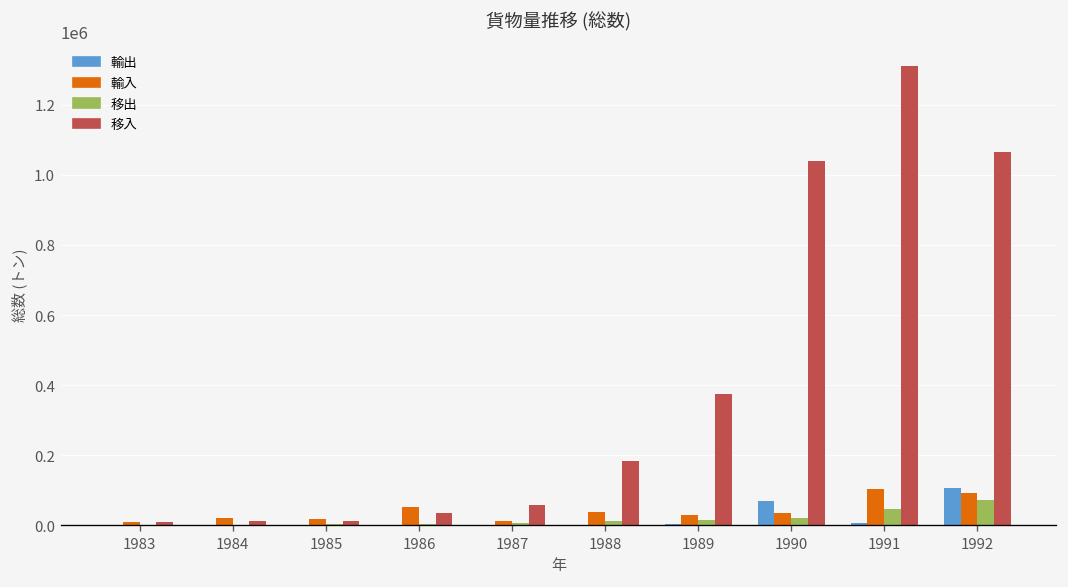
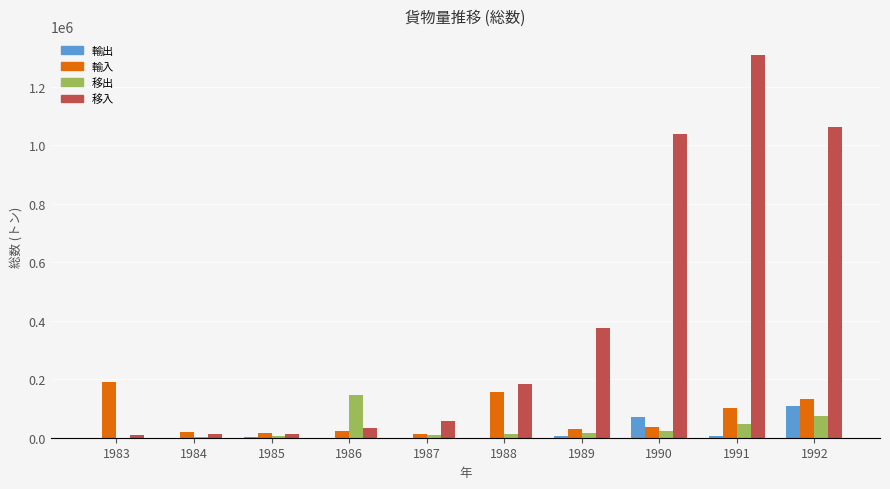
  {
    "輸出": {
      "1983": 0,
      "1984": 0,
      "1986": 0,
      "1987": 0,
      "1988": 0,
      "1990": 70000,
      "1992": 110000
    },
    "輸入": {
-     "1983": 10000,
+     "1983": 190000,
      "1984": 20000,
      "1985": 20000,
-     "1986": 50000,
+     "1986": 20000,
      "1987": 10000,
-     "1988": 40000,
+     "1988": 160000,
      "1989": 30000,
      "1990": 40000,
      "1991": 100000,
-     "1992": 90000
+     "1992": 130000
    },
    "移出": {
-     "1986": 0,
+     "1986": 150000,
      "1988": 10000,
      "1989": 20000,
      "1990": 20000,
      "1991": 50000,
      "1992": 70000
    },
    "移入": {
      "1983": 10000,
      "1984": 10000,
      "1985": 10000,
      "1986": 30000,
      "1987": 60000,
      "1988": 180000,
      "1989": 380000,
      "1990": 1040000,
      "1991": 1310000,
      "1992": 1060000
    }
  }
